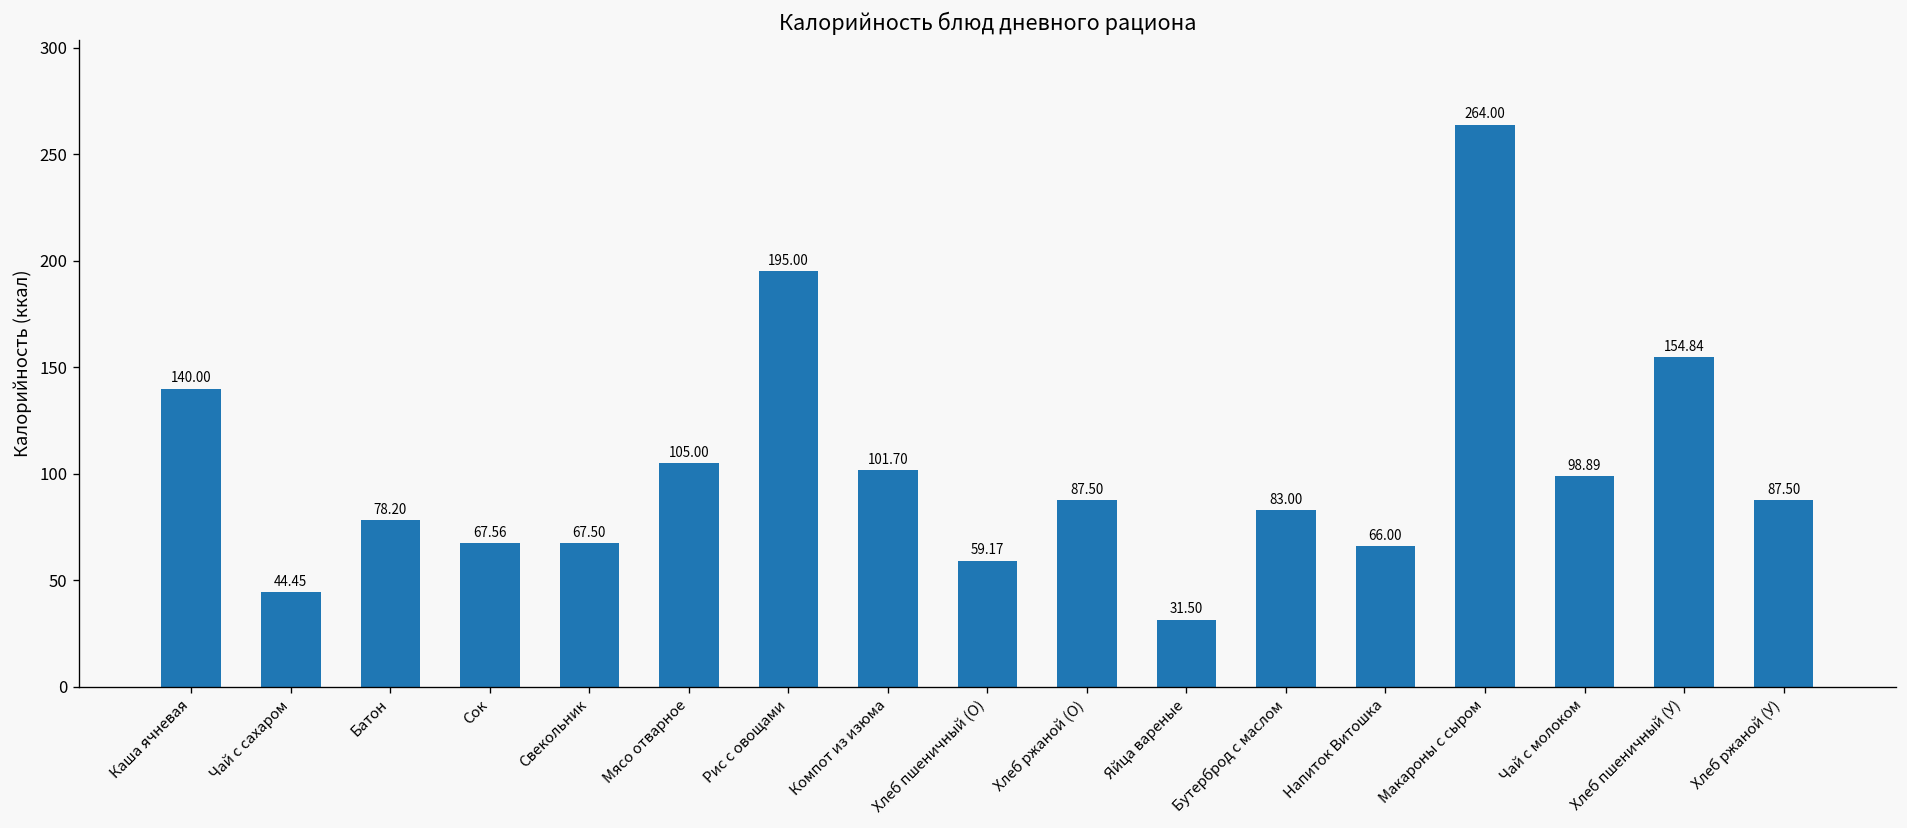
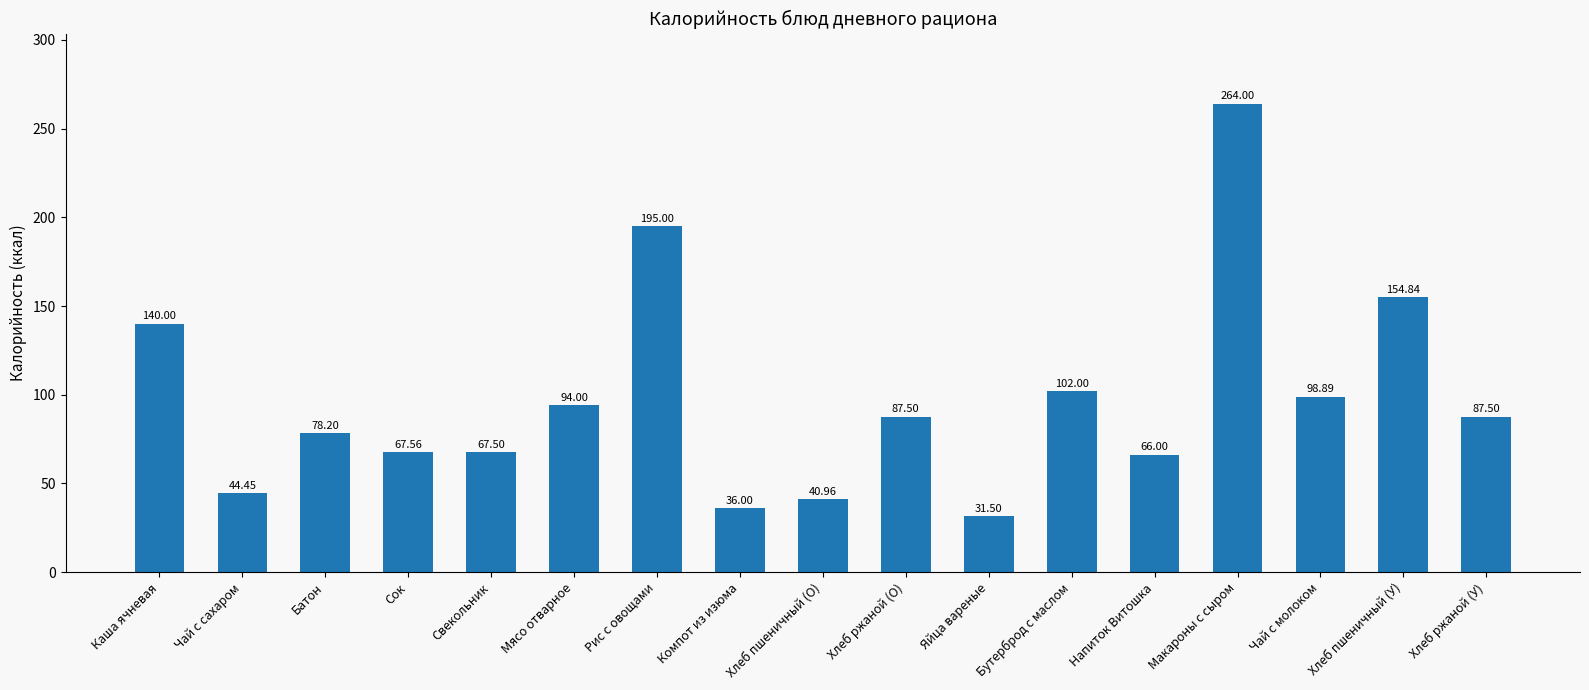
  {
    "Каша ячневая": 140.00,
    "Чай с сахаром": 44.45,
    "Батон": 78.20,
    "Сок": 67.56,
    "Свекольник": 67.50,
-   "Мясо отварное": 105.00,
+   "Мясо отварное": 94.00,
    "Рис с овощами": 195.00,
-   "Компот из изюма": 101.70,
-   "Хлеб пшеничный (О)": 59.17,
+   "Компот из изюма": 36.00,
+   "Хлеб пшеничный (О)": 40.96,
    "Хлеб ржаной (О)": 87.50,
    "Яйца вареные": 31.50,
-   "Бутерброд с маслом": 83.00,
+   "Бутерброд с маслом": 102.00,
    "Напиток Витошка": 66.00,
    "Макароны с сыром": 264.00,
    "Чай с молоком": 98.89,
    "Хлеб пшеничный (У)": 154.84,
    "Хлеб ржаной (У)": 87.50
  }
